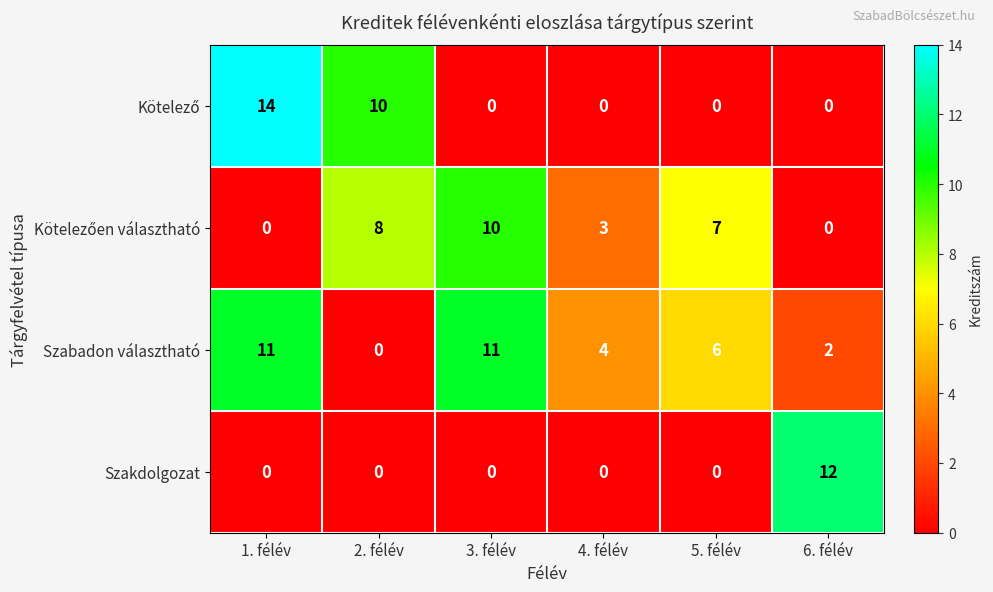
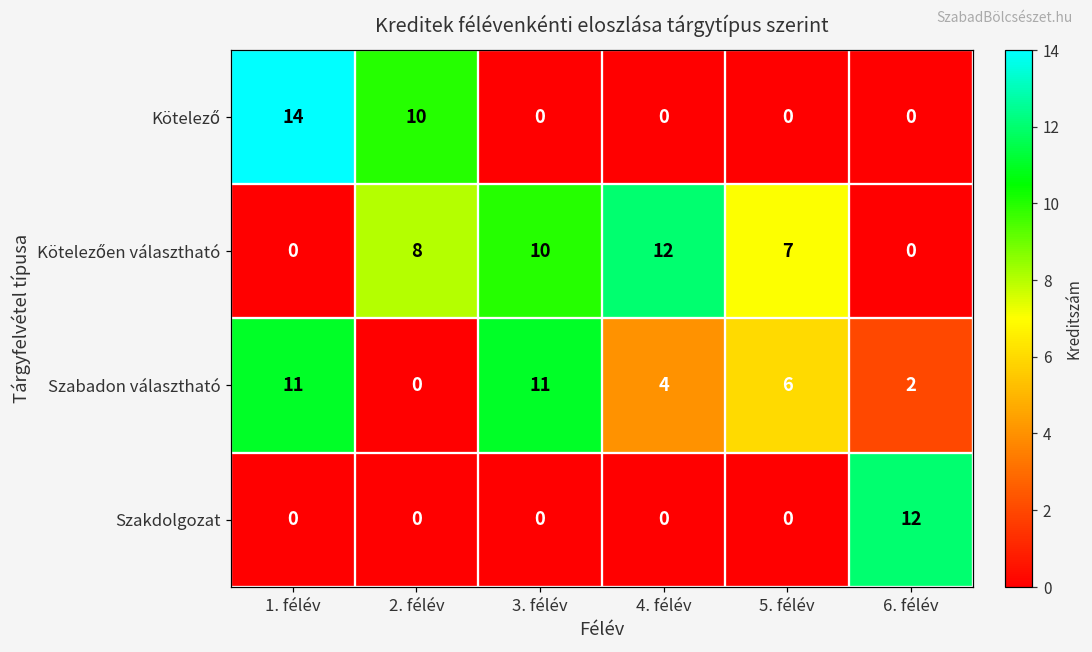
  {
    "Kötelező": {
      "1. félév": 14,
      "2. félév": 10,
      "3. félév": 0,
      "4. félév": 0,
      "5. félév": 0,
      "6. félév": 0
    },
    "Kötelezően választható": {
      "1. félév": 0,
      "2. félév": 8,
      "3. félév": 10,
-     "4. félév": 3,
+     "4. félév": 12,
      "5. félév": 7,
      "6. félév": 0
    },
    "Szabadon választható": {
      "1. félév": 11,
      "2. félév": 0,
      "3. félév": 11,
      "4. félév": 4,
      "5. félév": 6,
      "6. félév": 2
    },
    "Szakdolgozat": {
      "1. félév": 0,
      "2. félév": 0,
      "3. félév": 0,
      "4. félév": 0,
      "5. félév": 0,
      "6. félév": 12
    }
  }
